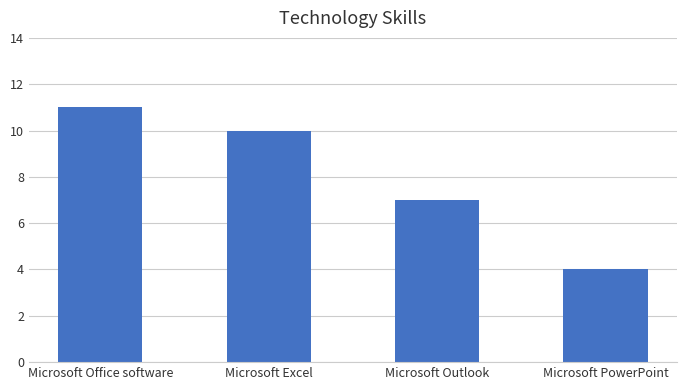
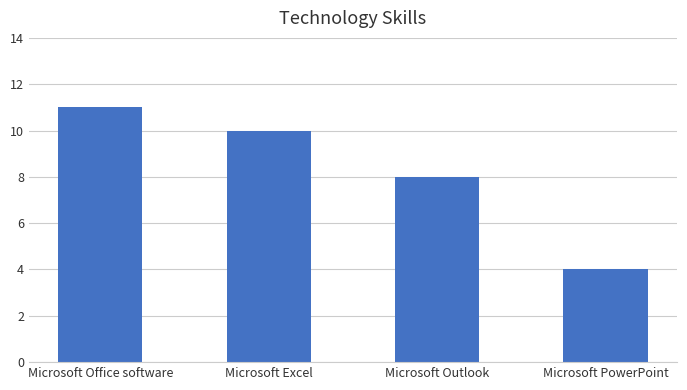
  {
    "Microsoft Office software": 11,
    "Microsoft Excel": 10,
-   "Microsoft Outlook": 7,
+   "Microsoft Outlook": 8,
    "Microsoft PowerPoint": 4
  }
